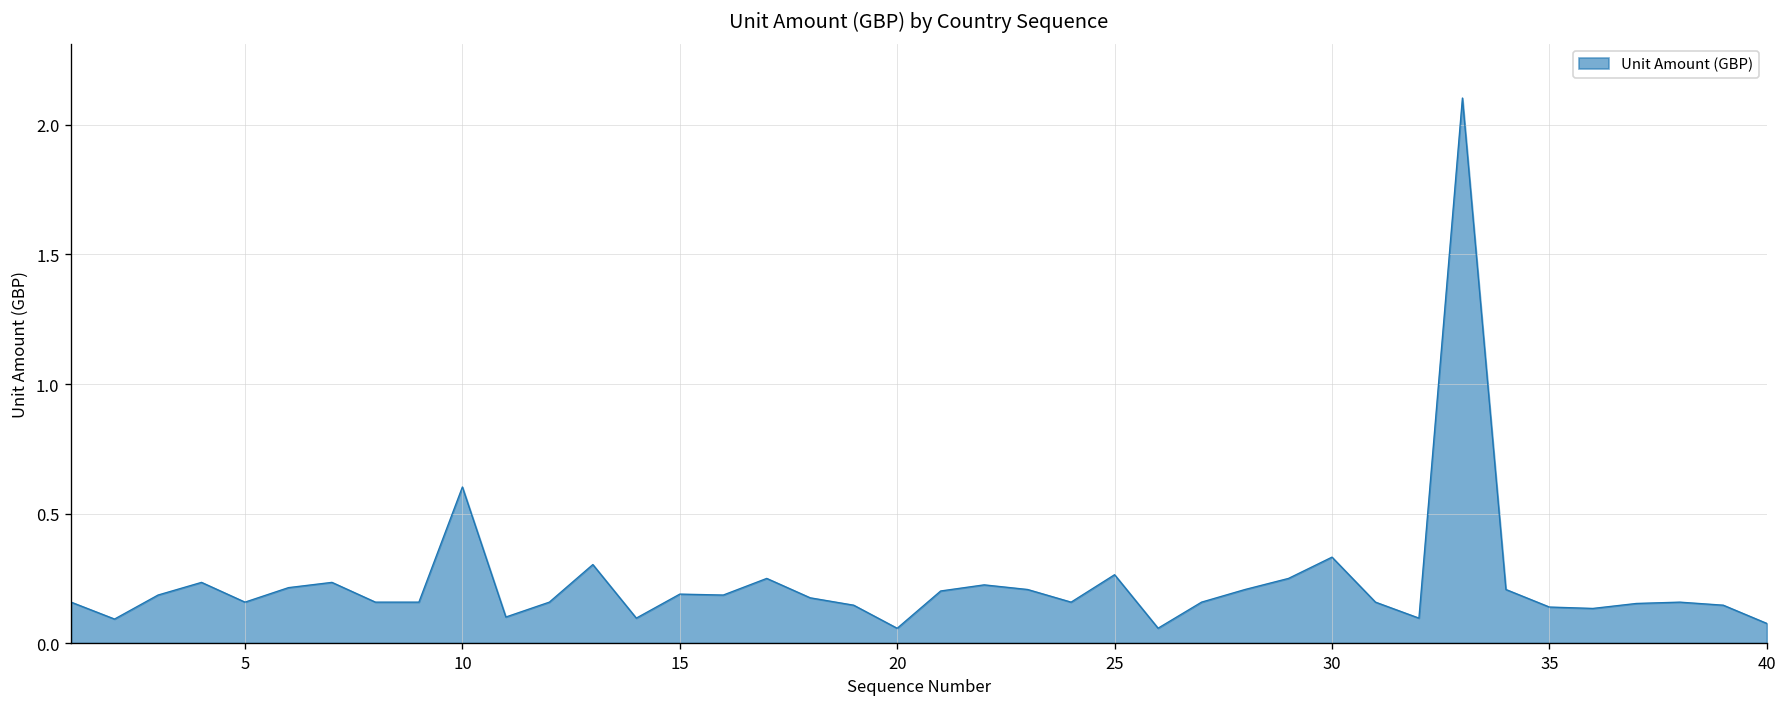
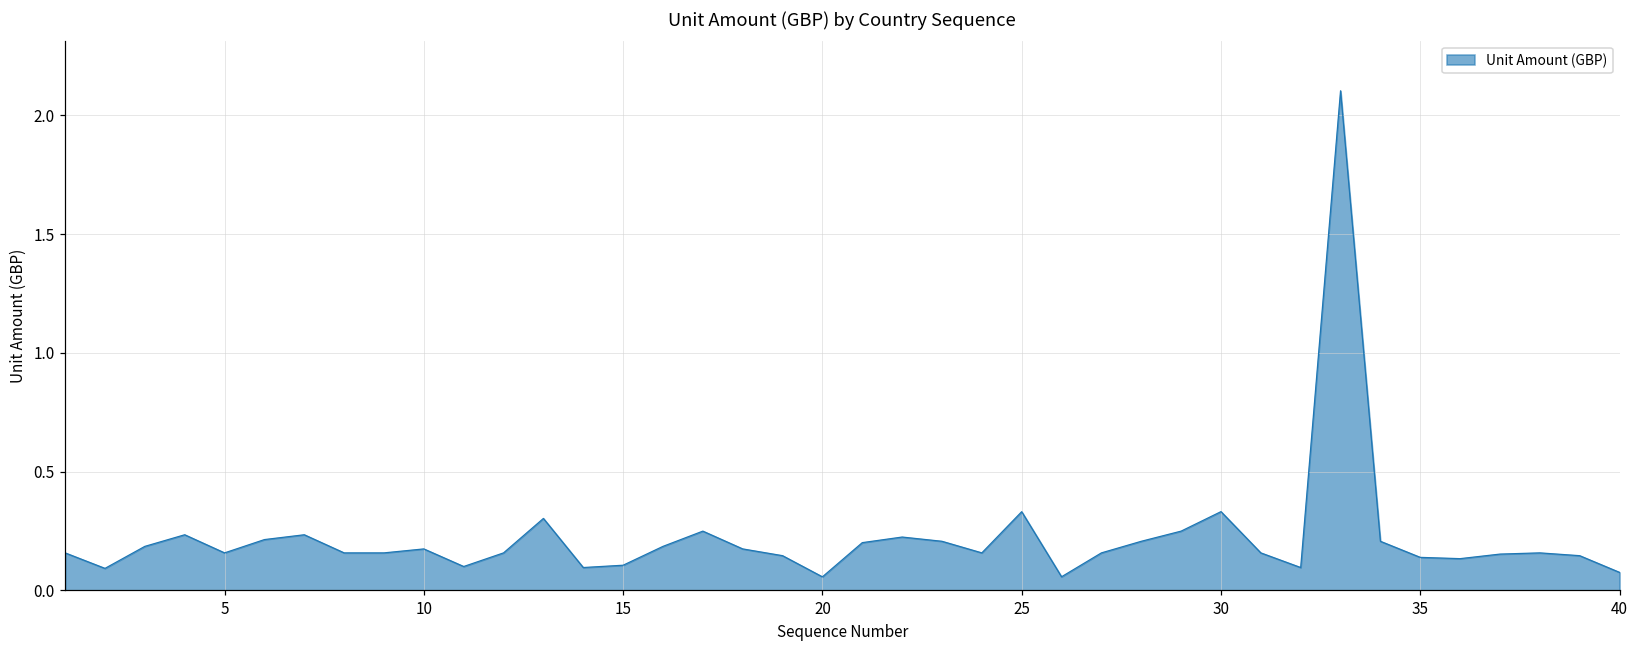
  {
    "5": 0.16,
-   "10": 0.60,
-   "15": 0.19,
+   "10": 0.17,
+   "15": 0.11,
    "20": 0.06,
-   "25": 0.26,
+   "25": 0.33,
    "30": 0.33,
    "35": 0.14,
    "40": 0.08
  }
